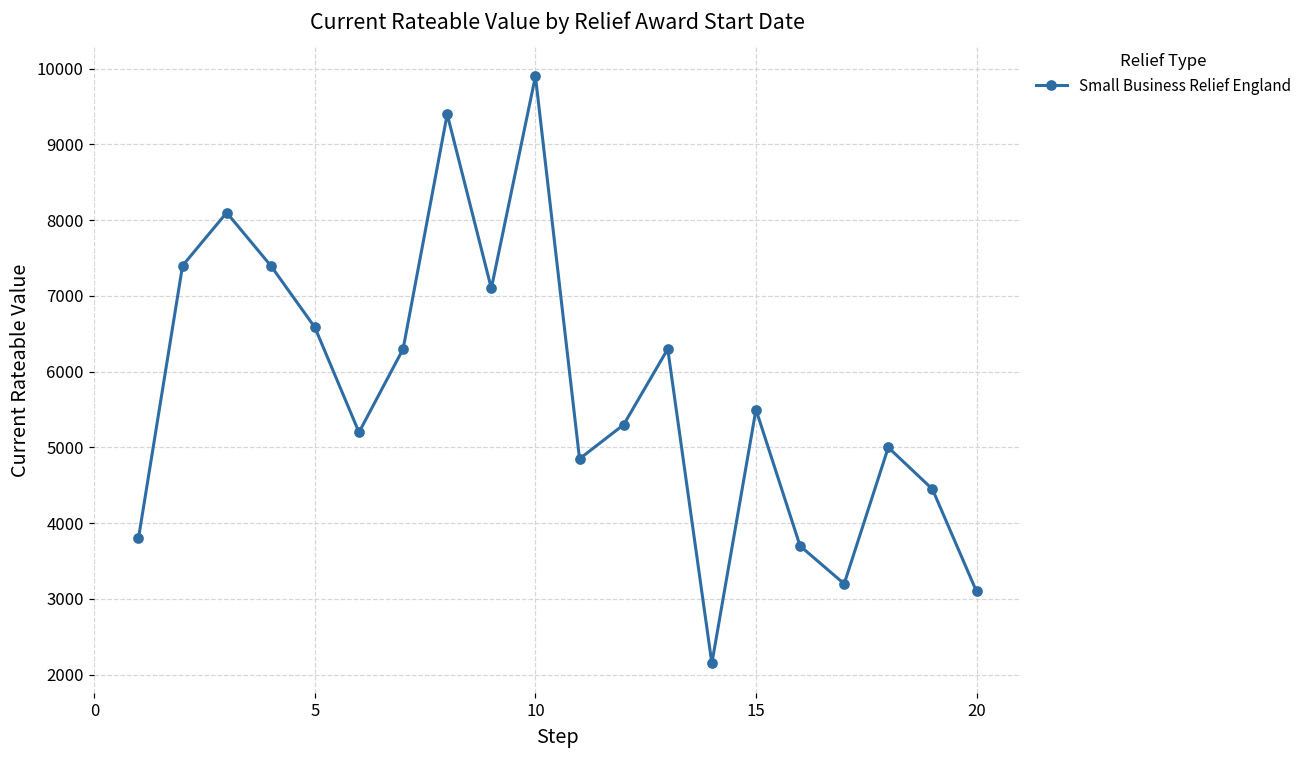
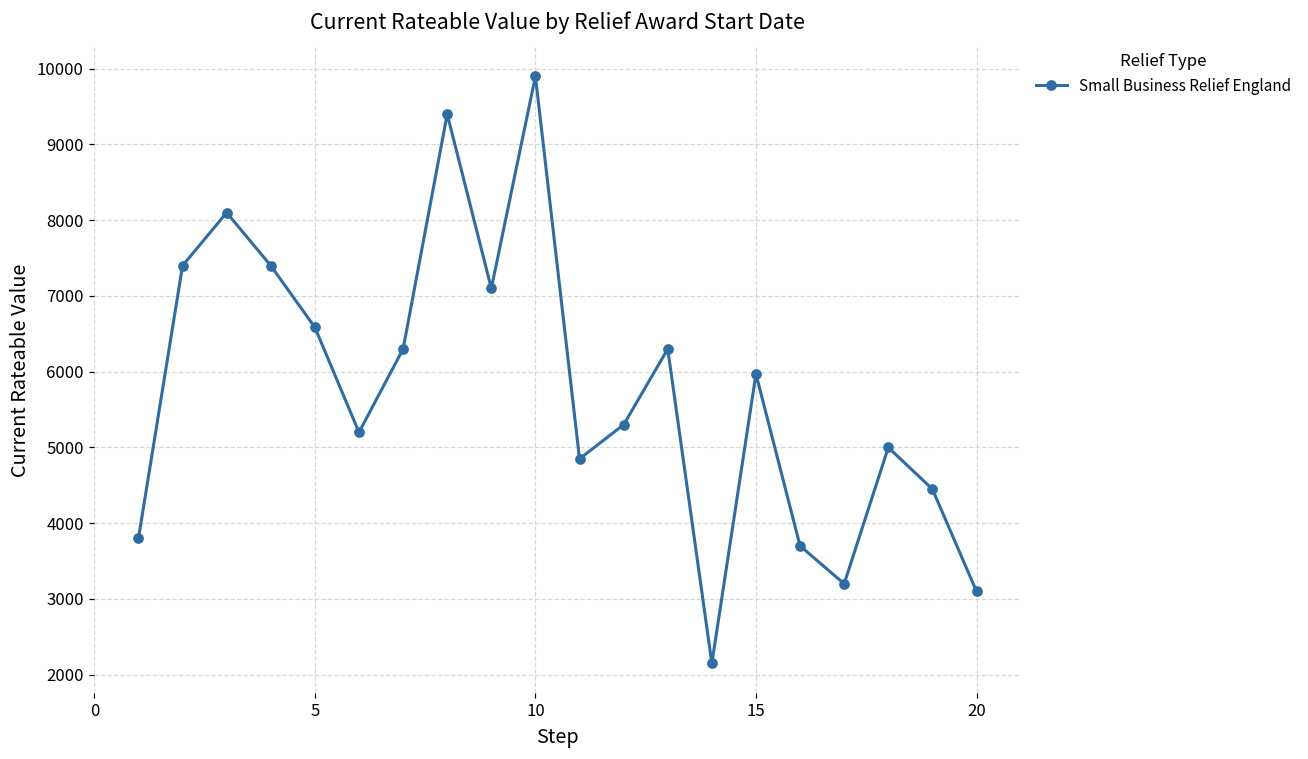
  {
    "5": 6600,
    "10": 9900,
-   "15": 5500,
+   "15": 6000,
    "20": 3100
  }
